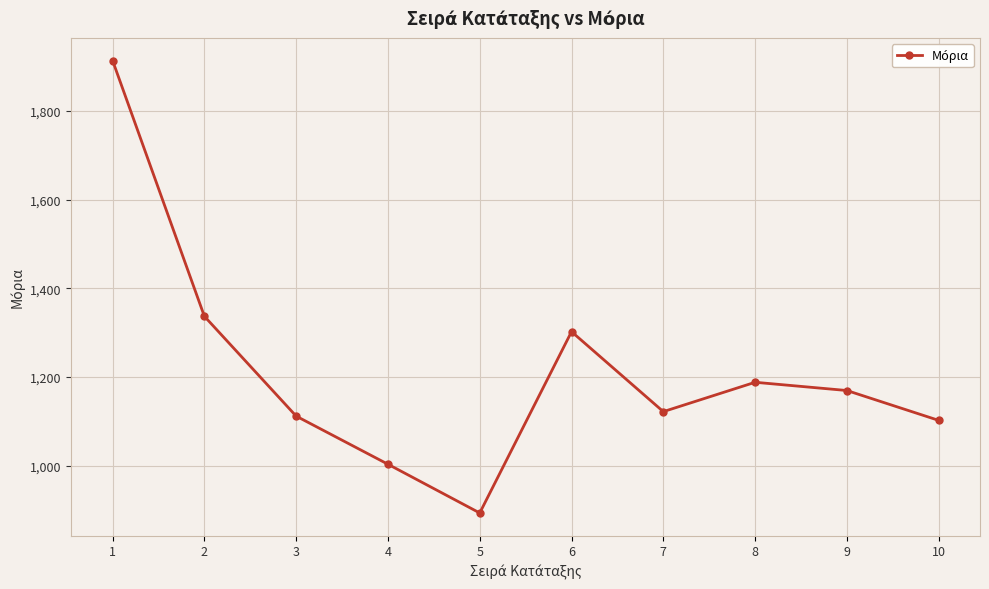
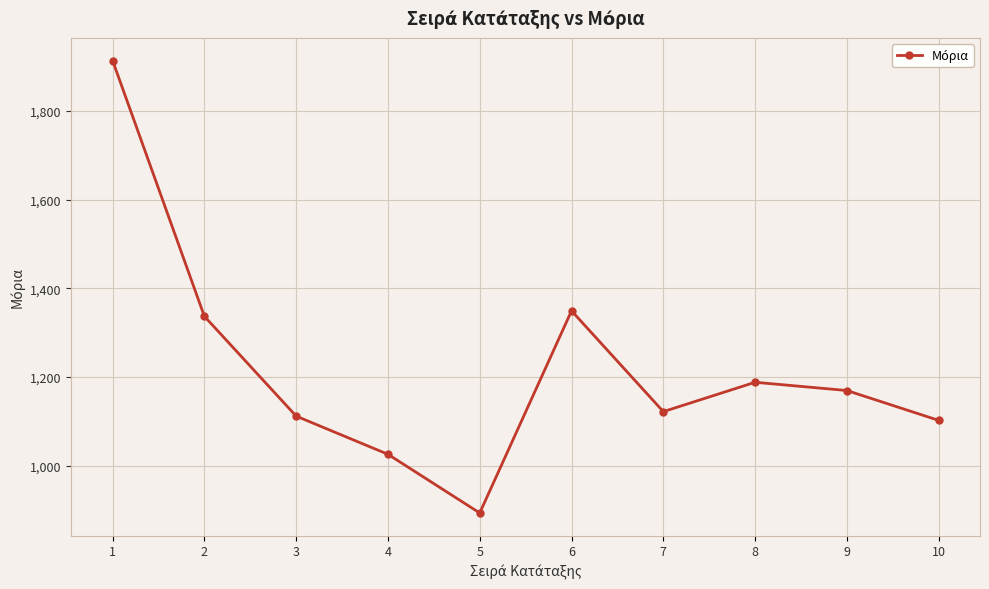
  {
    "1": "1,910",
    "2": "1,340",
    "3": "1,110",
-   "4": "1,000",
+   "4": "1,030",
    "5": "890",
-   "6": "1,300",
+   "6": "1,350",
    "7": "1,120",
    "8": "1,190",
    "9": "1,170",
    "10": "1,100"
  }
